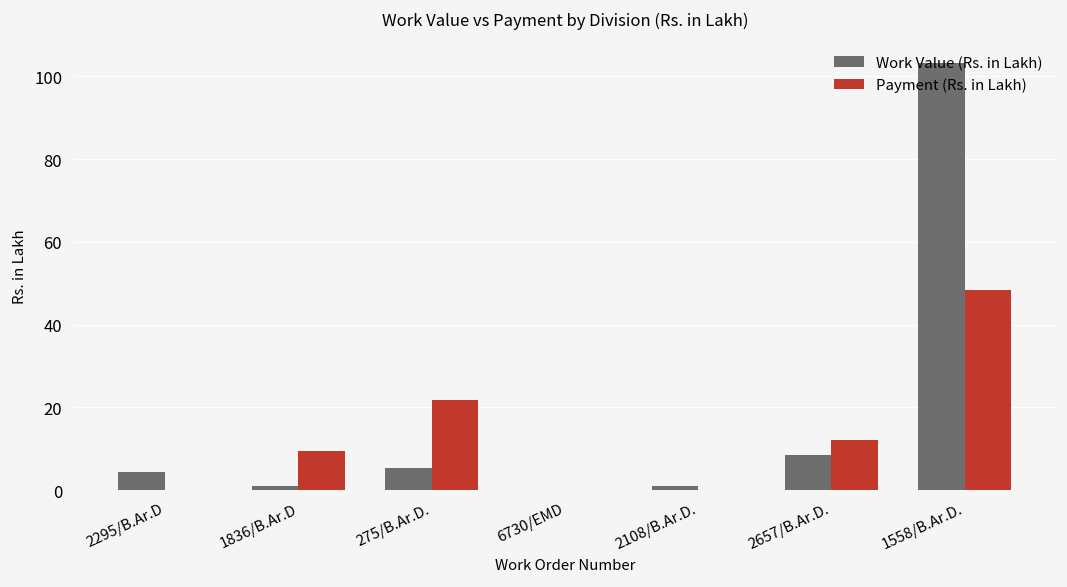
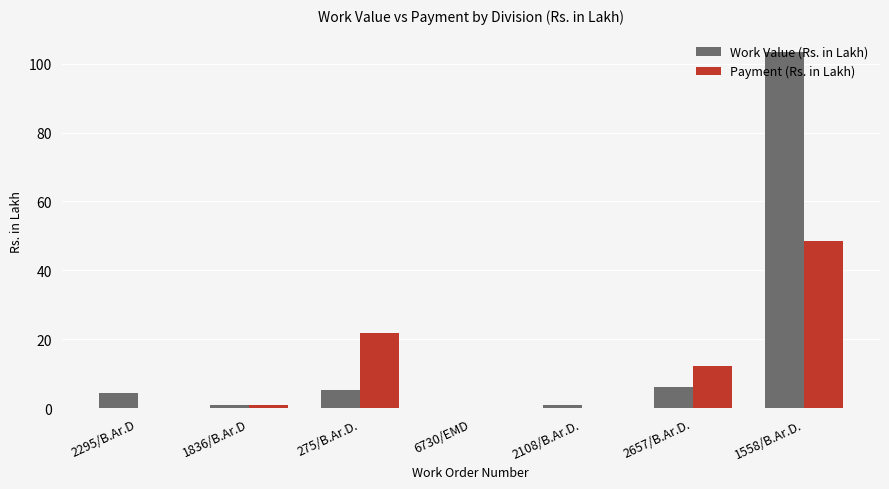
  {
    "Work Value (Rs. in Lakh)": {
      "2295/B.Ar.D": 4,
      "1836/B.Ar.D": 1,
      "275/B.Ar.D.": 5,
      "6730/EMD": 0,
      "2108/B.Ar.D.": 1,
-     "2657/B.Ar.D.": 9,
+     "2657/B.Ar.D.": 6,
      "1558/B.Ar.D.": 103
    },
    "Payment (Rs. in Lakh)": {
      "2295/B.Ar.D": 0,
-     "1836/B.Ar.D": 10,
+     "1836/B.Ar.D": 1,
      "275/B.Ar.D.": 22,
      "6730/EMD": 0,
      "2108/B.Ar.D.": 0,
      "2657/B.Ar.D.": 12,
      "1558/B.Ar.D.": 49
    }
  }
